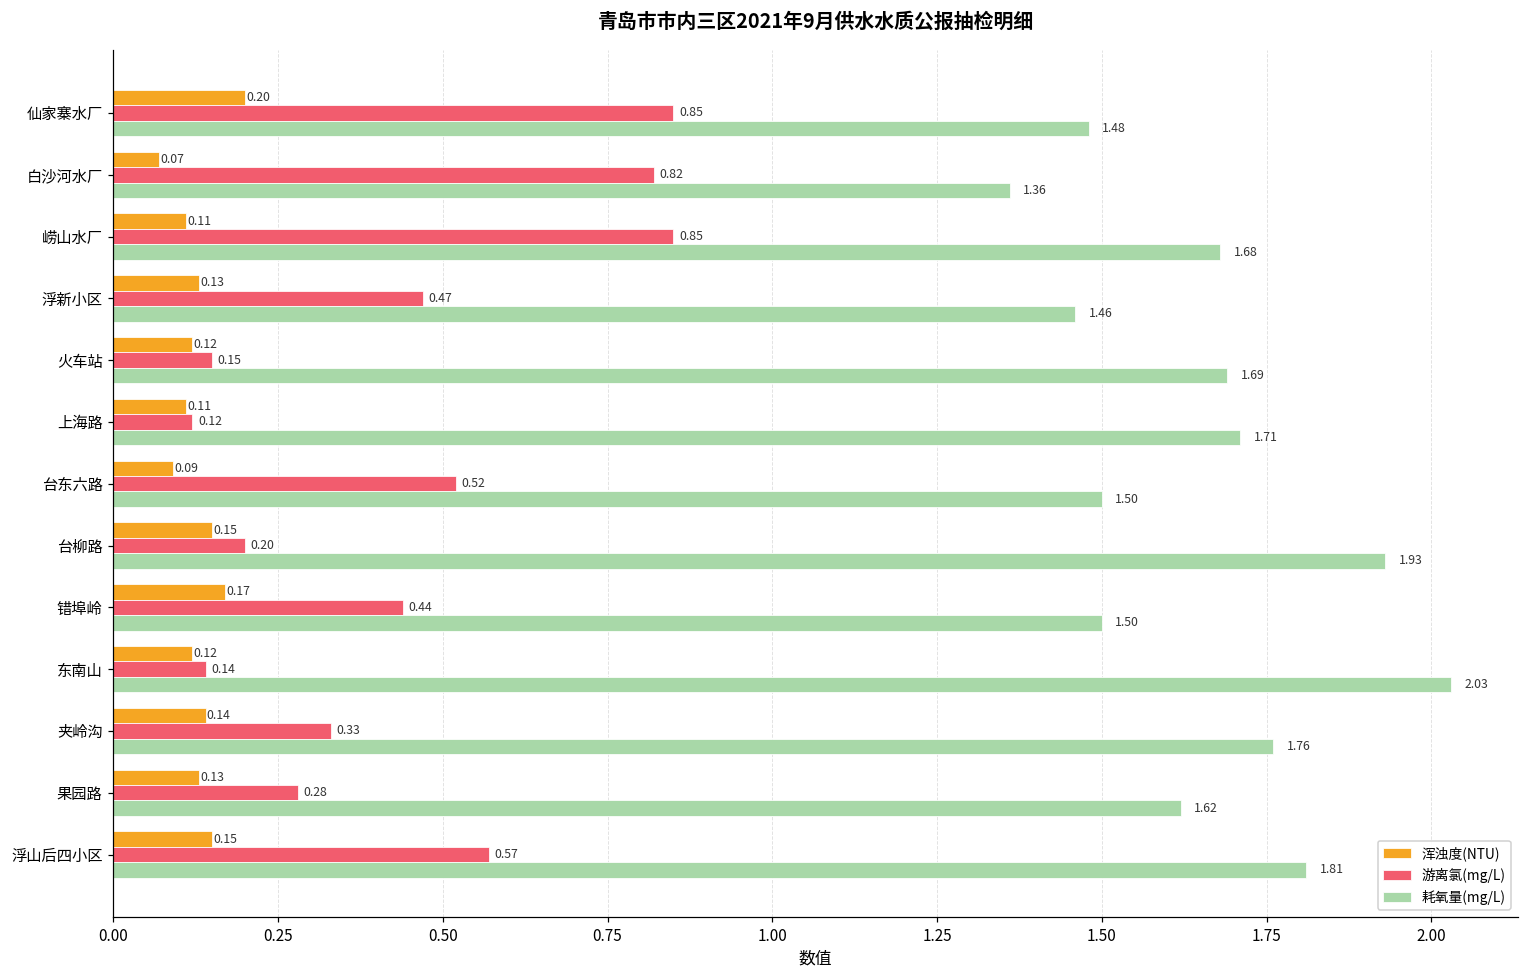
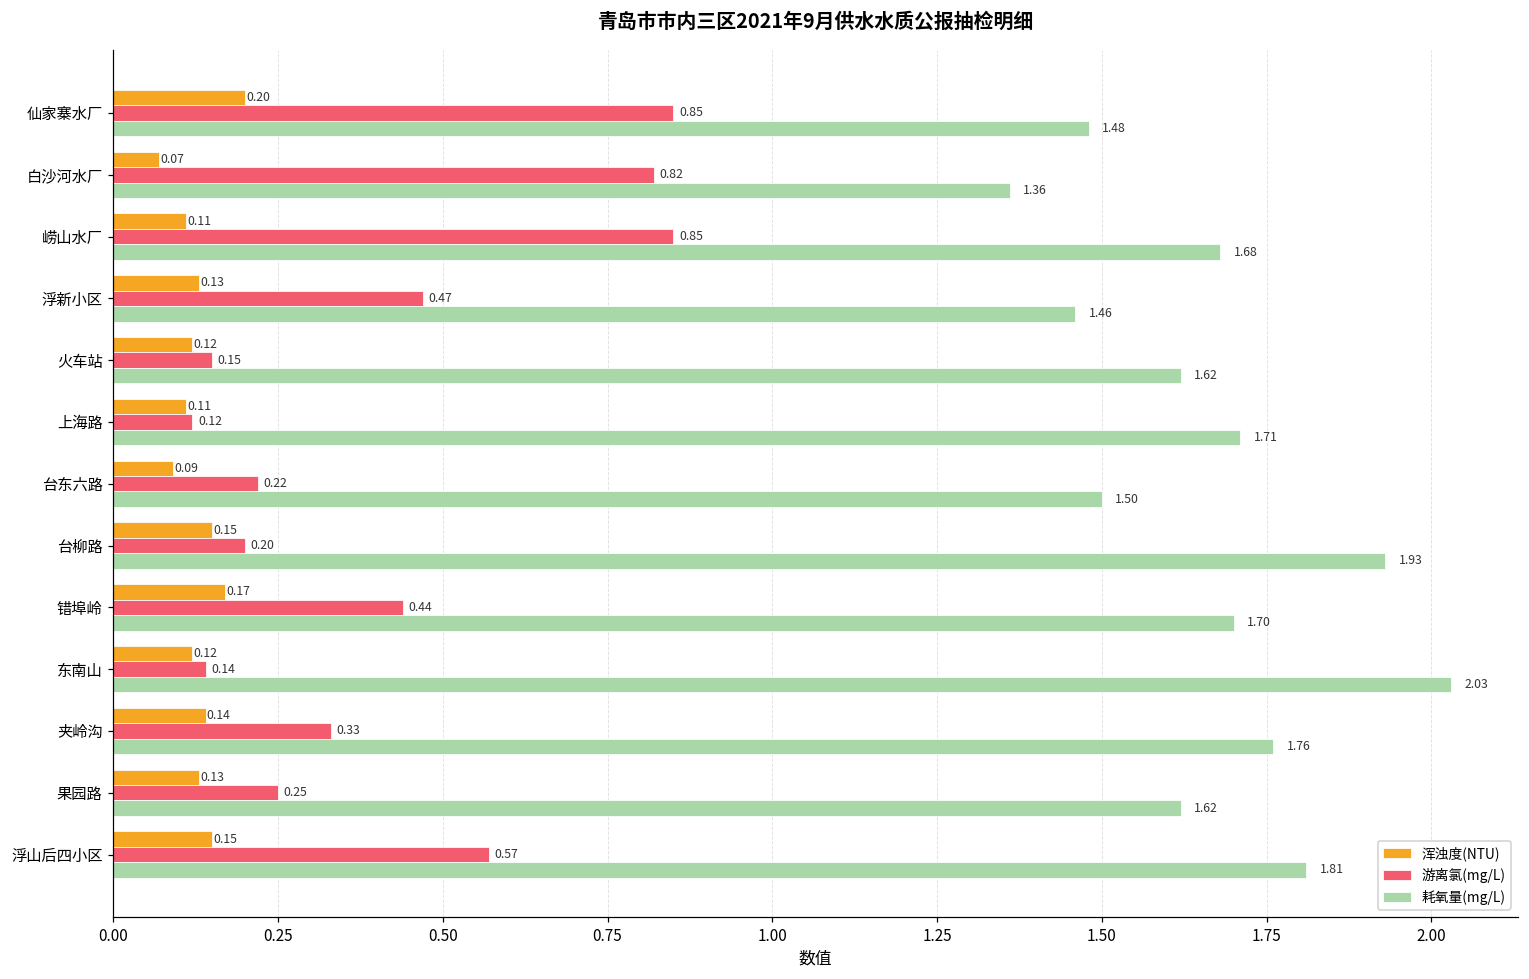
  {
    "浑浊度(NTU)": {
      "仙家寨水厂": 0.20,
      "白沙河水厂": 0.07,
      "崂山水厂": 0.11,
      "浮新小区": 0.13,
      "火车站": 0.12,
      "上海路": 0.11,
      "台东六路": 0.09,
      "台柳路": 0.15,
      "错埠岭": 0.17,
      "东南山": 0.12,
      "夹岭沟": 0.14,
      "果园路": 0.13,
      "浮山后四小区": 0.15
    },
    "游离氯(mg/L)": {
      "仙家寨水厂": 0.85,
      "白沙河水厂": 0.82,
      "崂山水厂": 0.85,
      "浮新小区": 0.47,
      "火车站": 0.15,
      "上海路": 0.12,
-     "台东六路": 0.52,
+     "台东六路": 0.22,
      "台柳路": 0.20,
      "错埠岭": 0.44,
      "东南山": 0.14,
      "夹岭沟": 0.33,
-     "果园路": 0.28,
+     "果园路": 0.25,
      "浮山后四小区": 0.57
    },
    "耗氧量(mg/L)": {
      "仙家寨水厂": 1.48,
      "白沙河水厂": 1.36,
      "崂山水厂": 1.68,
      "浮新小区": 1.46,
-     "火车站": 1.69,
+     "火车站": 1.62,
      "上海路": 1.71,
      "台东六路": 1.50,
      "台柳路": 1.93,
-     "错埠岭": 1.50,
+     "错埠岭": 1.70,
      "东南山": 2.03,
      "夹岭沟": 1.76,
      "果园路": 1.62,
      "浮山后四小区": 1.81
    }
  }
